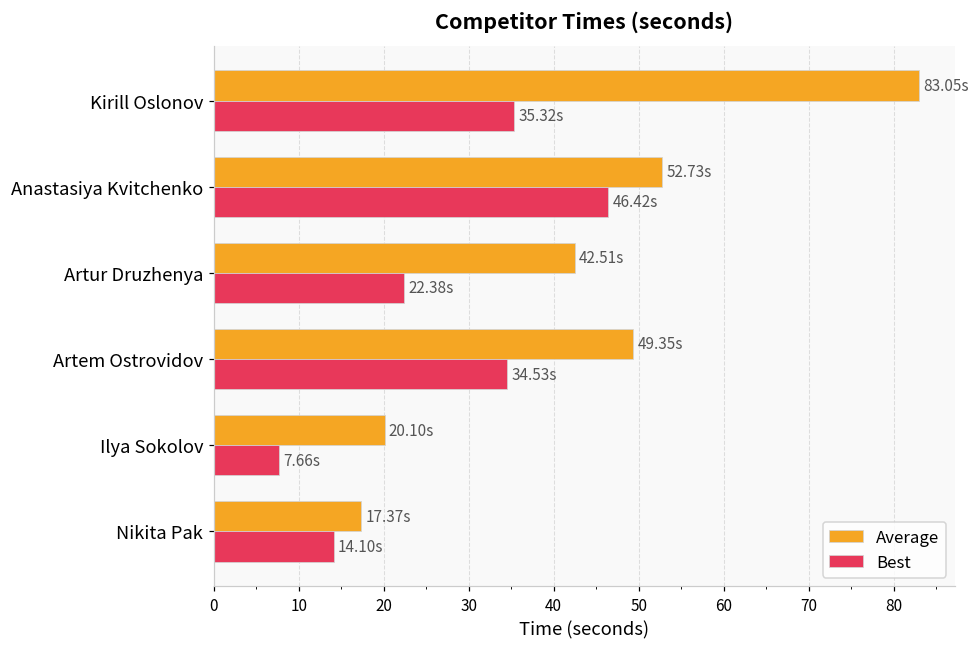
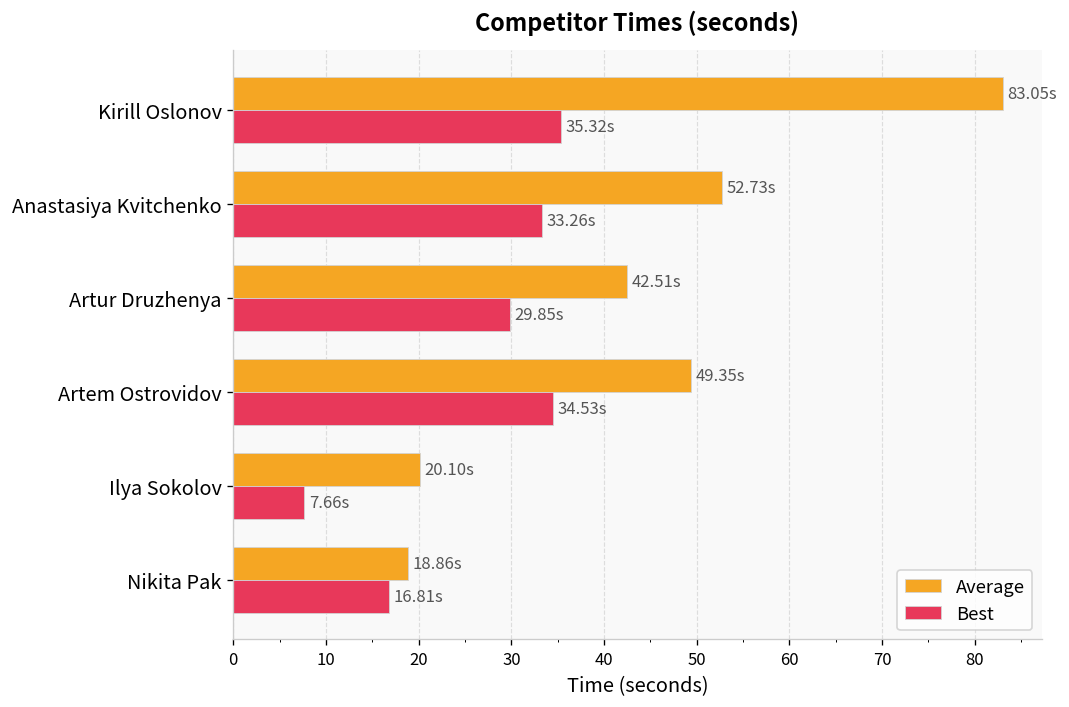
  {
    "Average": {
      "Kirill Oslonov": "83.05s",
      "Anastasiya Kvitchenko": "52.73s",
      "Artur Druzhenya": "42.51s",
      "Artem Ostrovidov": "49.35s",
      "Ilya Sokolov": "20.10s",
-     "Nikita Pak": "17.37s"
+     "Nikita Pak": "18.86s"
    },
    "Best": {
      "Kirill Oslonov": "35.32s",
-     "Anastasiya Kvitchenko": "46.42s",
-     "Artur Druzhenya": "22.38s",
+     "Anastasiya Kvitchenko": "33.26s",
+     "Artur Druzhenya": "29.85s",
      "Artem Ostrovidov": "34.53s",
      "Ilya Sokolov": "7.66s",
-     "Nikita Pak": "14.10s"
+     "Nikita Pak": "16.81s"
    }
  }
